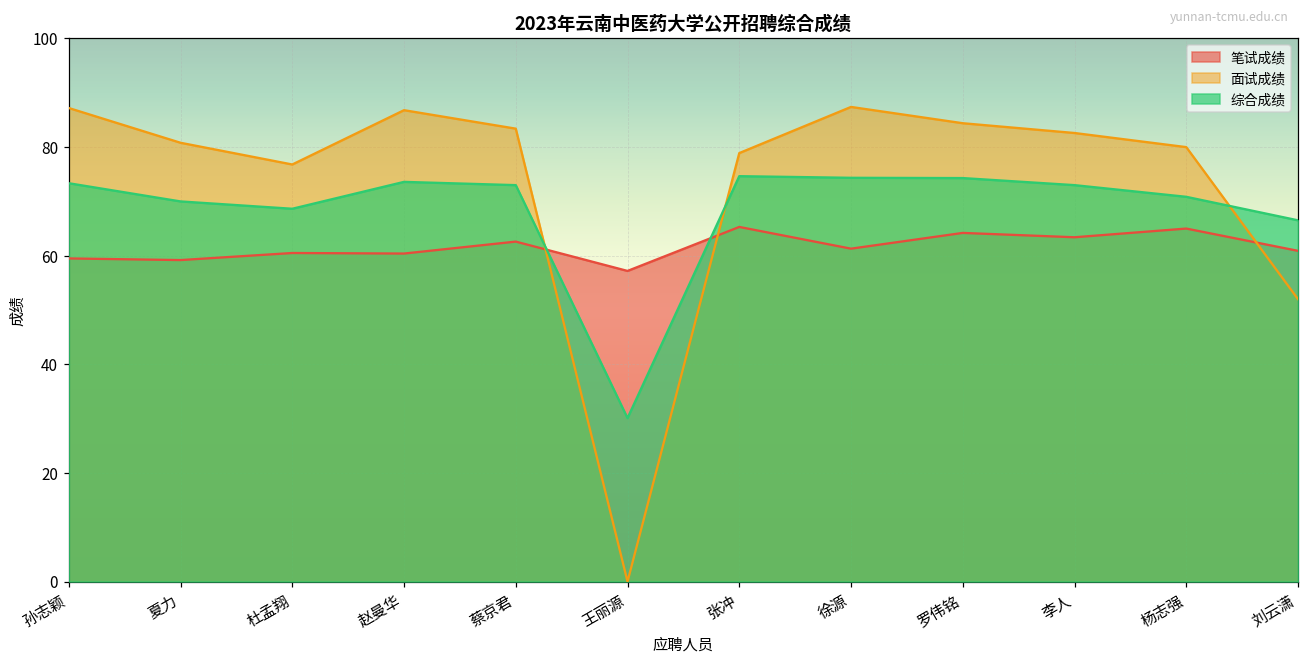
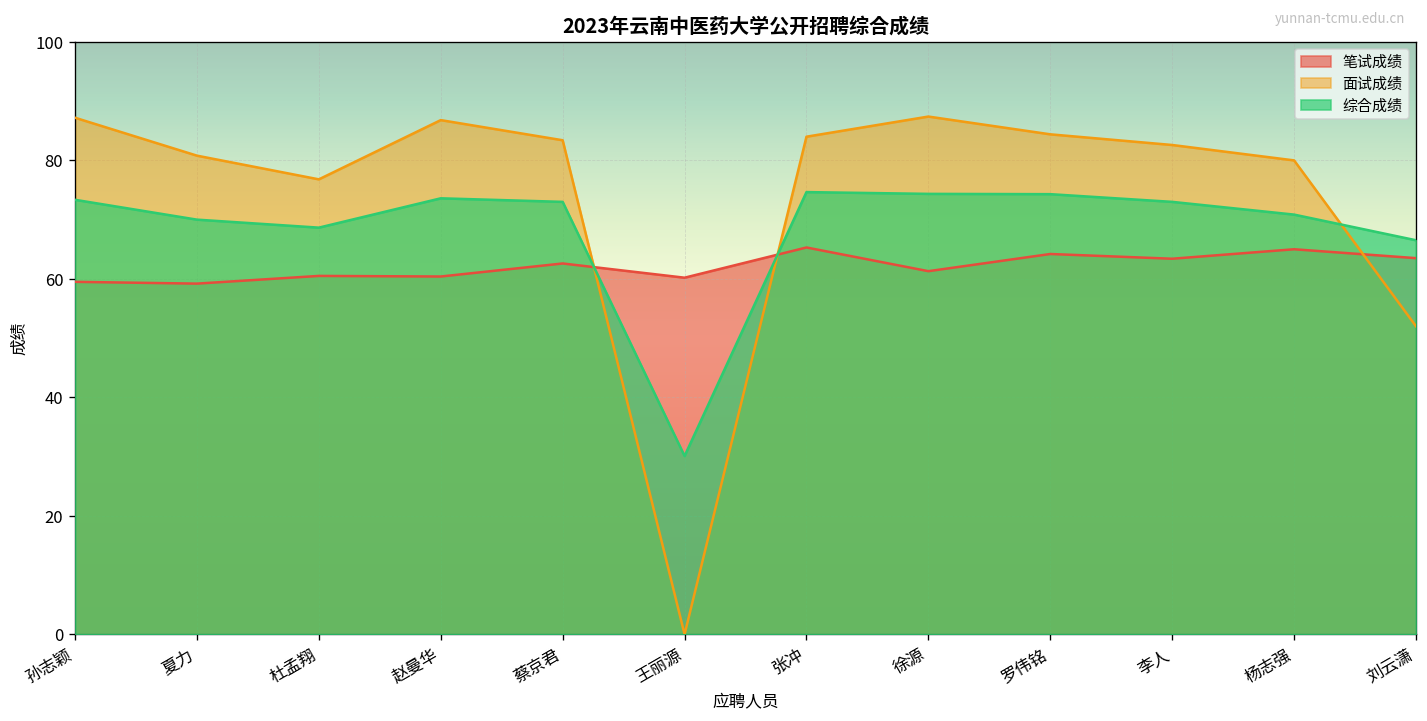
  {
    "笔试成绩": {
      "孙志颖": 60,
      "夏力": 59,
      "杜孟翔": 61,
      "赵曼华": 60,
      "蔡京君": 63,
-     "王丽源": 57,
+     "王丽源": 60,
      "张冲": 65,
      "徐源": 61,
      "罗伟铭": 64,
      "李人": 63,
      "杨志强": 65,
-     "刘云潇": 61
+     "刘云潇": 64
    },
    "面试成绩": {
      "孙志颖": 87,
      "夏力": 81,
      "杜孟翔": 77,
      "赵曼华": 87,
      "蔡京君": 83,
      "王丽源": 0,
-     "张冲": 79,
+     "张冲": 84,
      "徐源": 87,
      "罗伟铭": 84,
      "李人": 83,
      "杨志强": 80,
      "刘云潇": 52
    },
    "综合成绩": {
      "孙志颖": 73,
      "夏力": 70,
      "杜孟翔": 69,
      "赵曼华": 74,
      "蔡京君": 73,
      "王丽源": 30,
      "张冲": 75,
      "徐源": 74,
      "罗伟铭": 74,
      "李人": 73,
      "杨志强": 71,
      "刘云潇": 67
    }
  }
